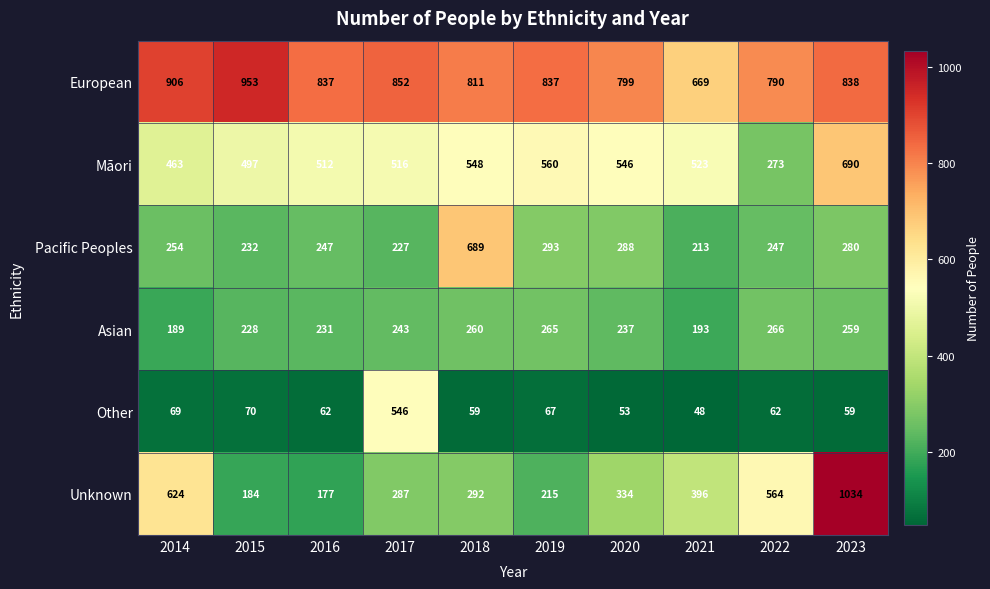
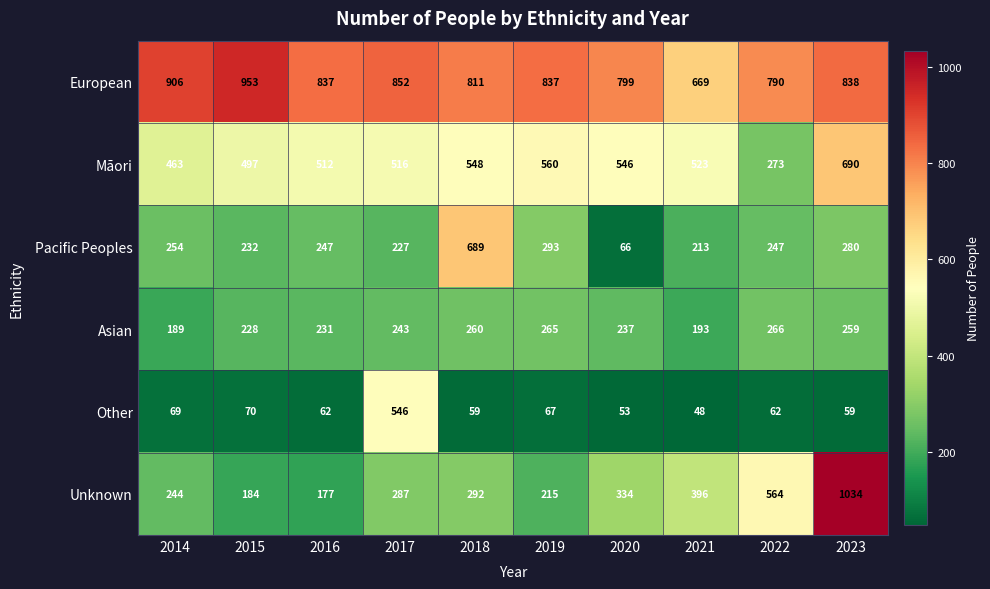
  {
    "European": {
      "2014": 906,
      "2015": 953,
      "2016": 837,
      "2017": 852,
      "2018": 811,
      "2019": 837,
      "2020": 799,
      "2021": 669,
      "2022": 790,
      "2023": 838
    },
    "Māori": {
      "2014": 463,
      "2015": 497,
      "2016": 512,
      "2017": 516,
      "2018": 548,
      "2019": 560,
      "2020": 546,
      "2021": 523,
      "2022": 273,
      "2023": 690
    },
    "Pacific Peoples": {
      "2014": 254,
      "2015": 232,
      "2016": 247,
      "2017": 227,
      "2018": 689,
      "2019": 293,
-     "2020": 288,
+     "2020": 66,
      "2021": 213,
      "2022": 247,
      "2023": 280
    },
    "Asian": {
      "2014": 189,
      "2015": 228,
      "2016": 231,
      "2017": 243,
      "2018": 260,
      "2019": 265,
      "2020": 237,
      "2021": 193,
      "2022": 266,
      "2023": 259
    },
    "Other": {
      "2014": 69,
      "2015": 70,
      "2016": 62,
      "2017": 546,
      "2018": 59,
      "2019": 67,
      "2020": 53,
      "2021": 48,
      "2022": 62,
      "2023": 59
    },
    "Unknown": {
-     "2014": 624,
+     "2014": 244,
      "2015": 184,
      "2016": 177,
      "2017": 287,
      "2018": 292,
      "2019": 215,
      "2020": 334,
      "2021": 396,
      "2022": 564,
      "2023": 1034
    }
  }
